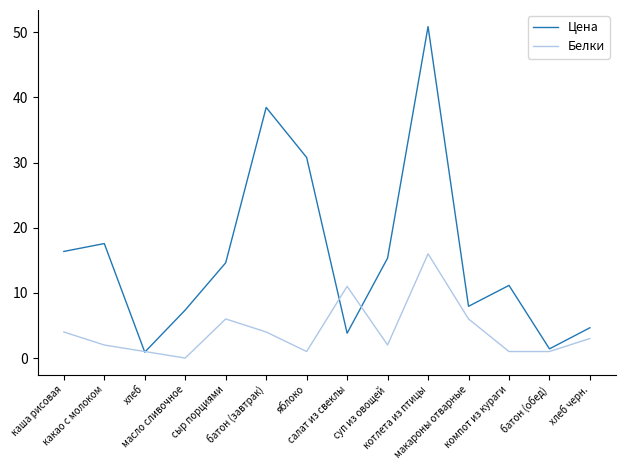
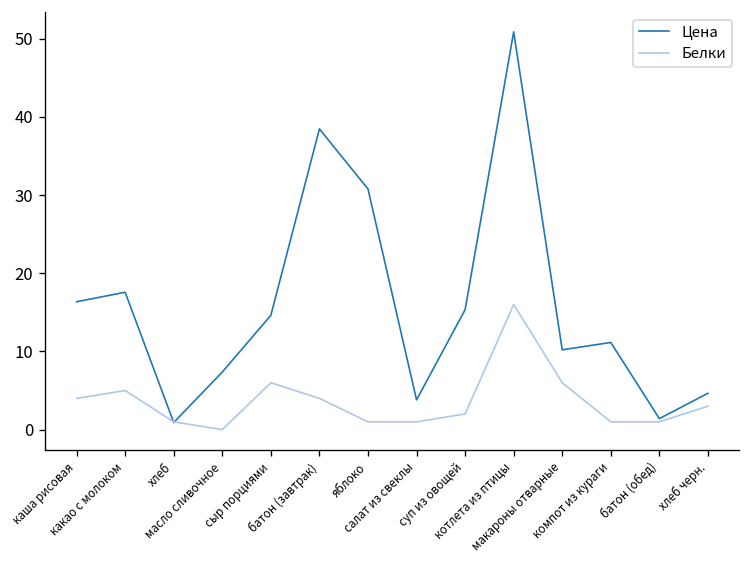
  {
    "Цена": {
      "каша рисовая": 16,
      "какао с молоком": 18,
      "масло сливочное": 7,
      "сыр порциями": 15,
      "батон (завтрак)": 38,
      "яблоко": 31,
      "салат из свеклы": 4,
      "суп из овощей": 15,
      "котлета из птицы": 51,
-     "макароны отварные": 8,
+     "макароны отварные": 10,
      "компот из кураги": 11,
      "батон (обед)": 1,
      "хлеб черн.": 5
    },
    "Белки": {
      "каша рисовая": 4,
-     "какао с молоком": 2,
+     "какао с молоком": 5,
      "масло сливочное": 0,
      "сыр порциями": 6,
      "батон (завтрак)": 4,
      "яблоко": 1,
-     "салат из свеклы": 11,
+     "салат из свеклы": 1,
      "суп из овощей": 2,
      "котлета из птицы": 16,
      "макароны отварные": 6,
      "компот из кураги": 1,
      "батон (обед)": 1,
      "хлеб черн.": 3
    }
  }
